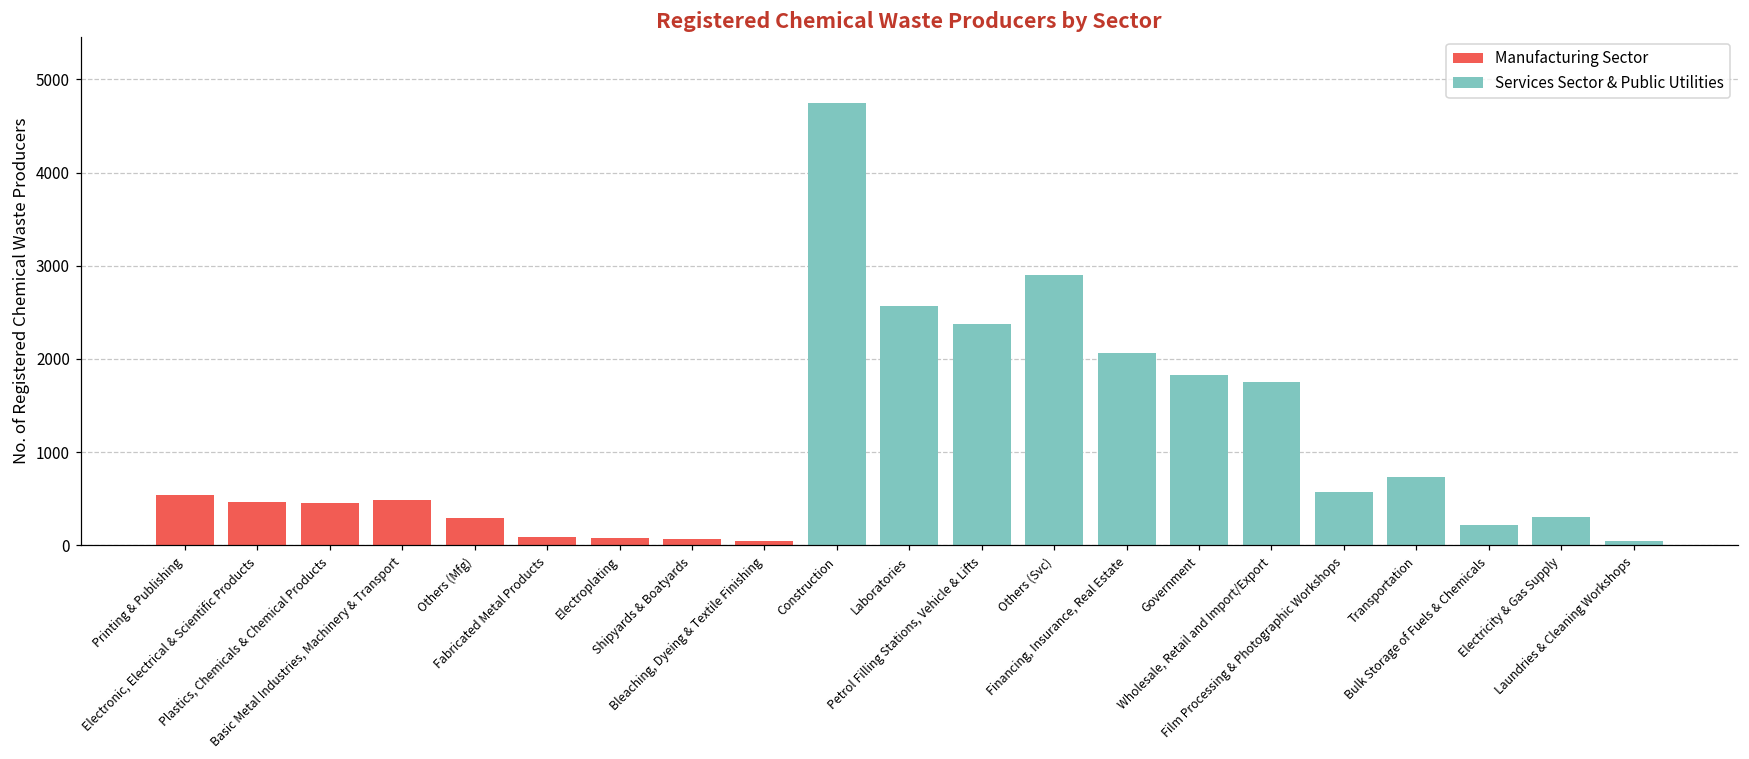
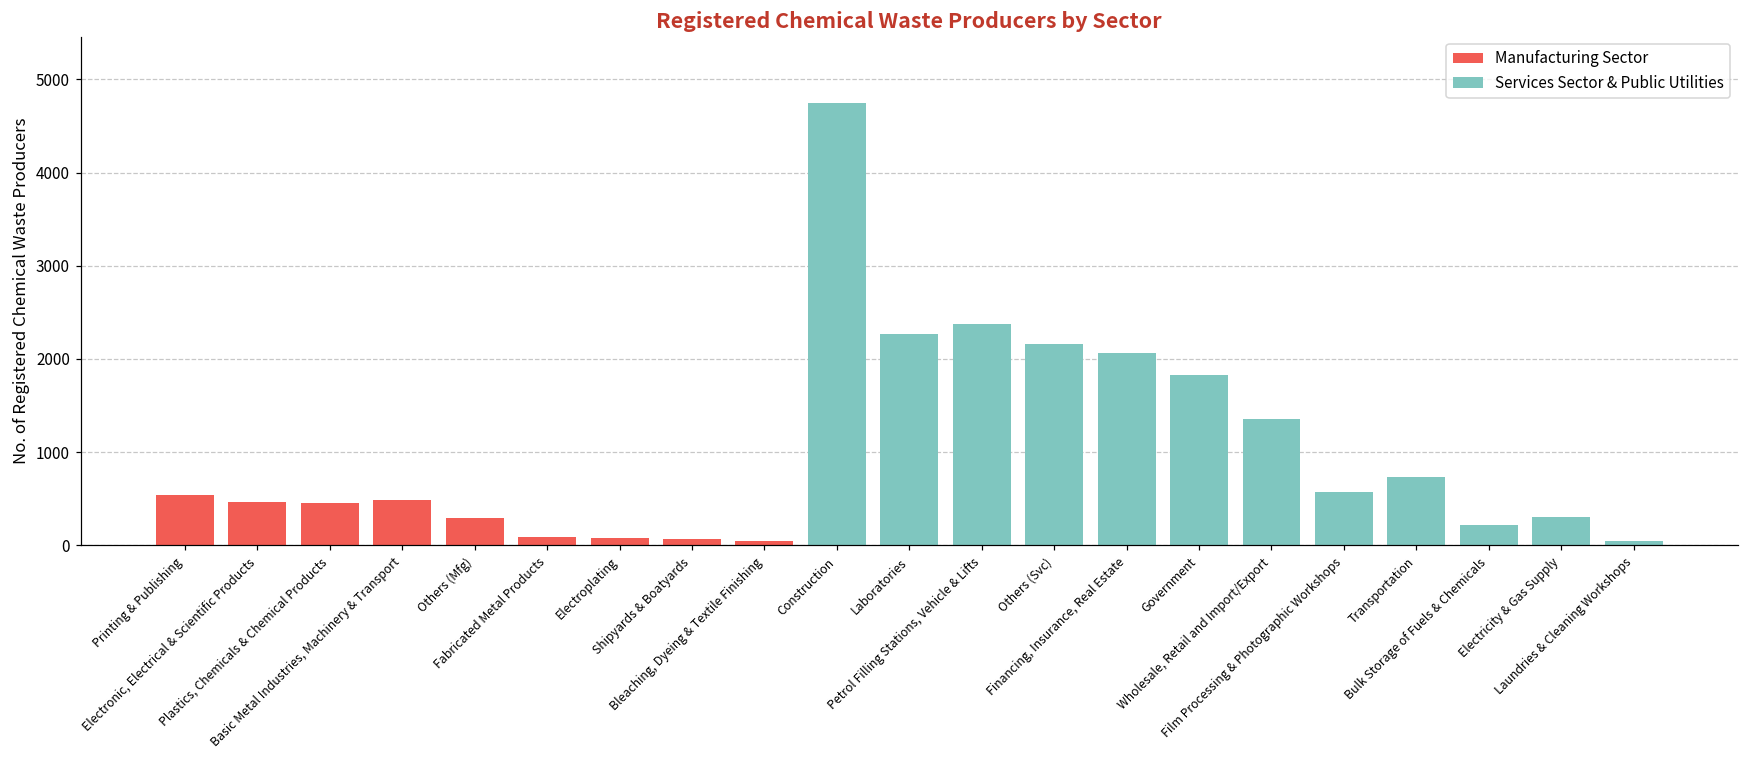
  {
    "Manufacturing Sector": {
      "Printing & Publishing": 500,
      "Electronic, Electrical & Scientific Products": 500,
      "Plastics, Chemicals & Chemical Products": 500,
      "Basic Metal Industries, Machinery & Transport": 500,
      "Others (Mfg)": 300,
      "Fabricated Metal Products": 100,
      "Electroplating": 100,
      "Shipyards & Boatyards": 100,
      "Bleaching, Dyeing & Textile Finishing": 0,
      "Construction": 0,
      "Laboratories": 0,
      "Petrol Filling Stations, Vehicle & Lifts": 0,
      "Others (Svc)": 0,
      "Financing, Insurance, Real Estate": 0,
      "Government": 0,
      "Wholesale, Retail and Import/Export": 0,
      "Film Processing & Photographic Workshops": 0,
      "Transportation": 0,
      "Bulk Storage of Fuels & Chemicals": 0,
      "Electricity & Gas Supply": 0,
      "Laundries & Cleaning Workshops": 0
    },
    "Services Sector & Public Utilities": {
-     "Laboratories": 2600,
-     "Others (Svc)": 2900,
-     "Wholesale, Retail and Import/Export": 1800
+     "Laboratories": 2300,
+     "Others (Svc)": 2200,
+     "Wholesale, Retail and Import/Export": 1400
    }
  }
